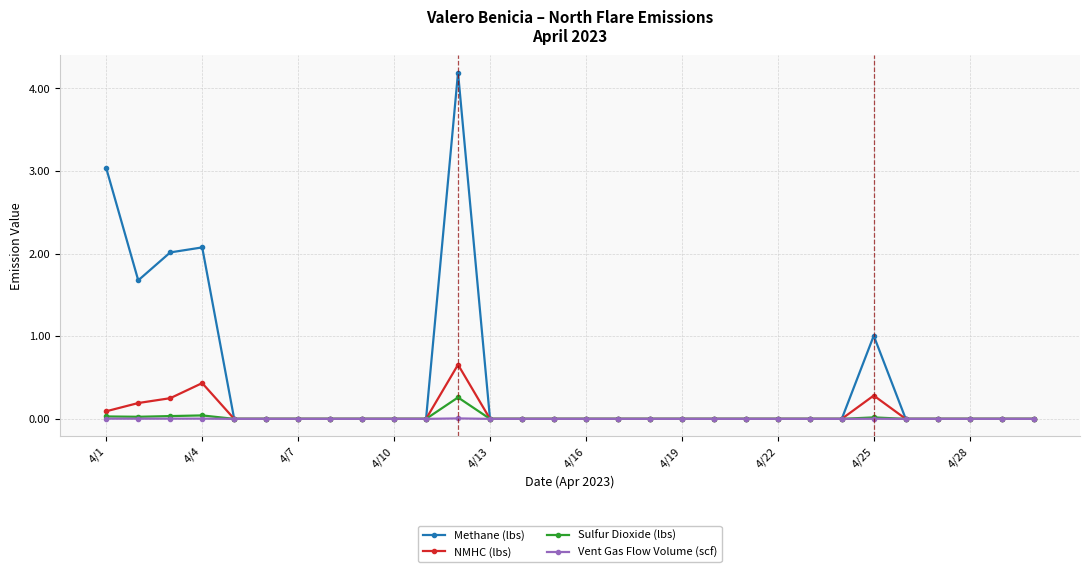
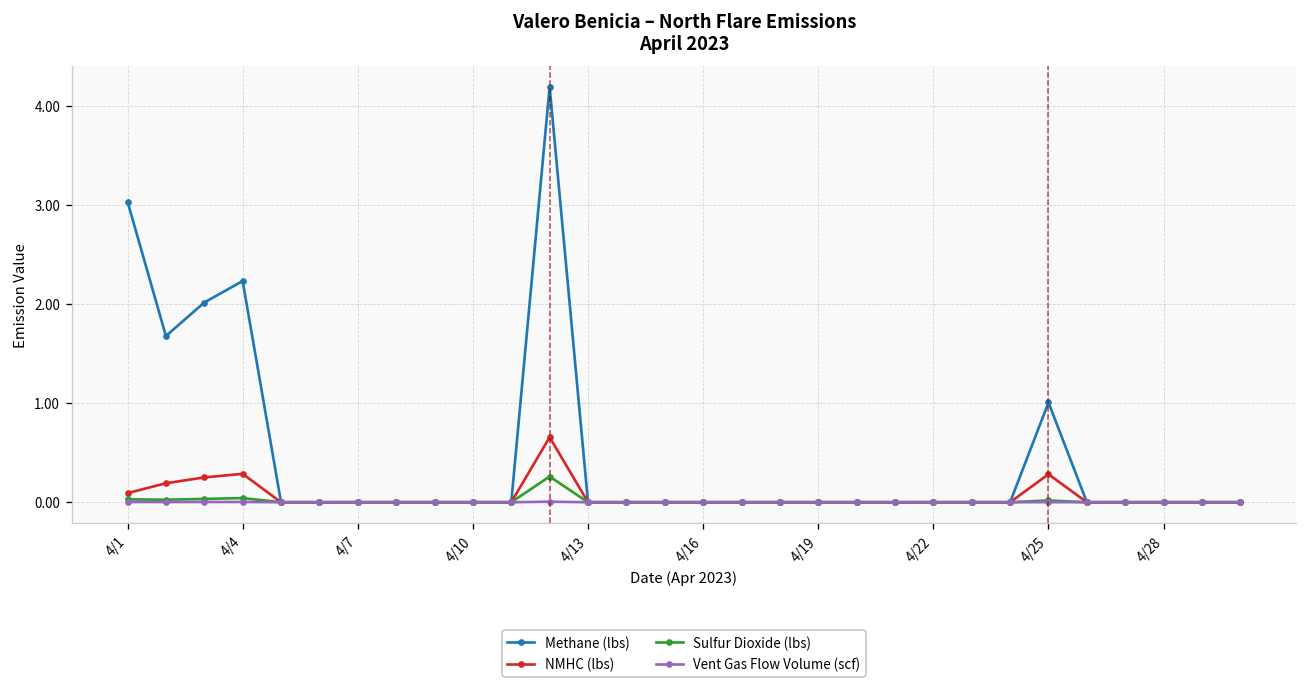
  {
    "Methane (lbs)": {
      "4/1": 3.0,
-     "4/4": 2.1,
+     "4/4": 2.2,
      "4/25": 1.0
    },
    "NMHC (lbs)": {
      "4/1": 0.1,
-     "4/4": 0.4,
+     "4/4": 0.3,
      "4/25": 0.3
    },
    "Sulfur Dioxide (lbs)": {
      "4/4": 0.0
    },
    "Vent Gas Flow Volume (scf)": {
      "4/4": 0.0
    }
  }
